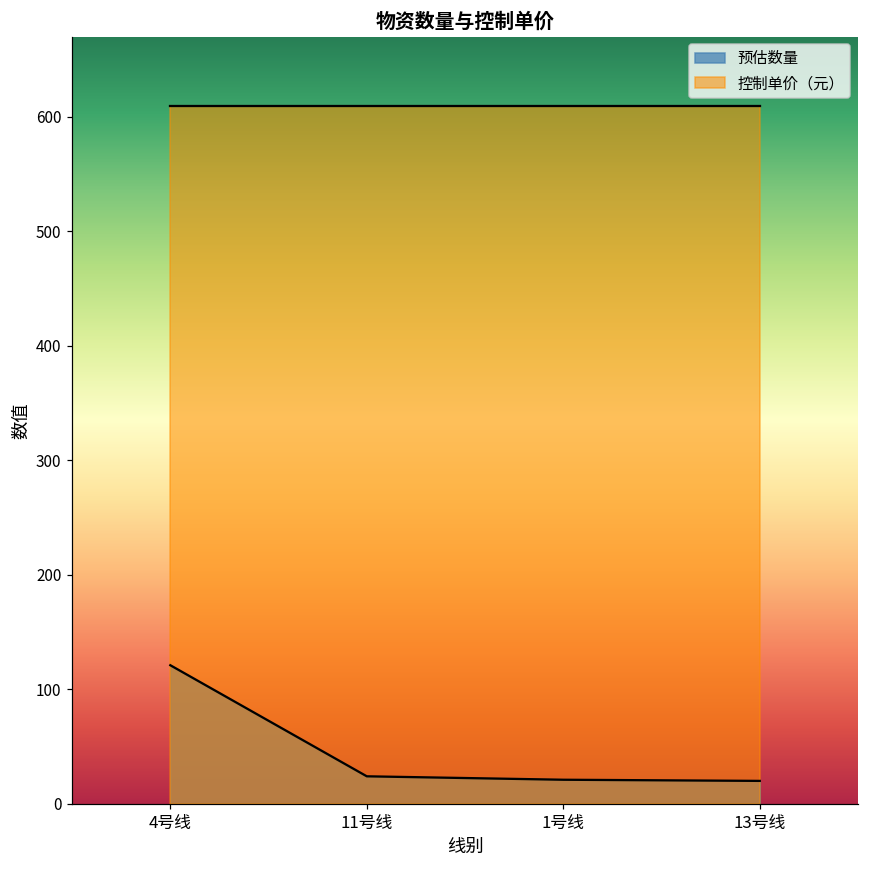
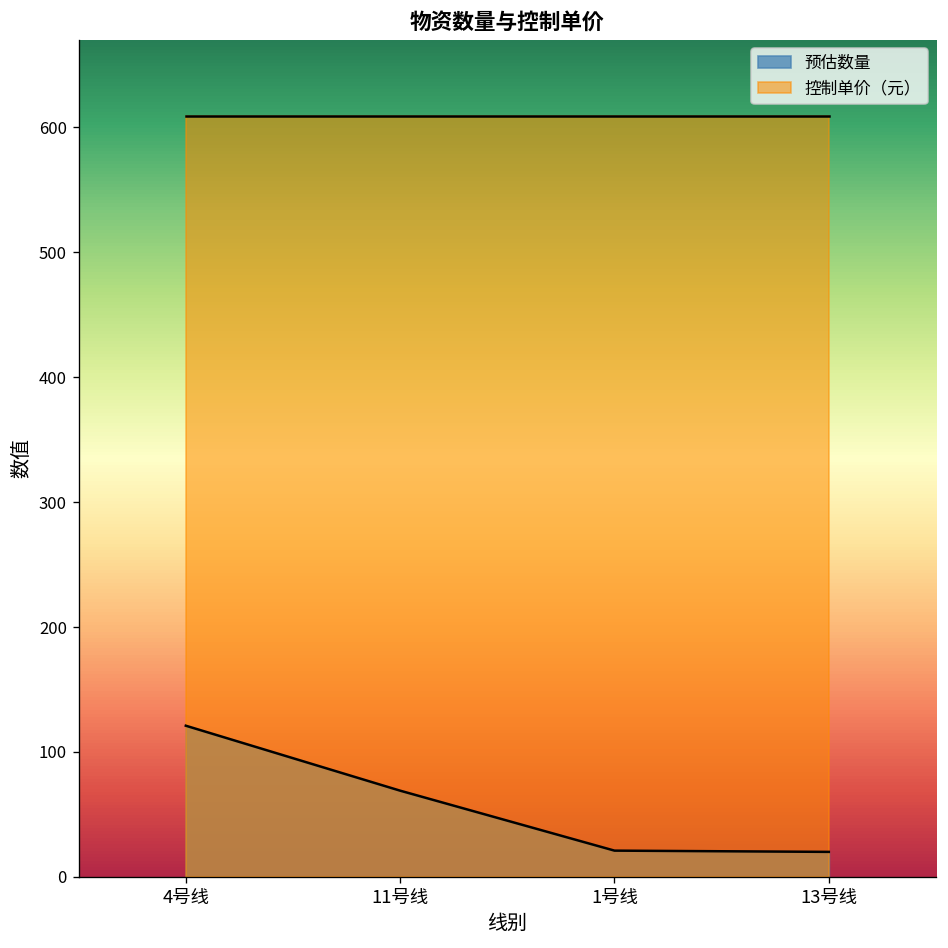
  {
    "预估数量": {
      "4号线": 121,
-     "11号线": 24,
+     "11号线": 69,
      "1号线": 21,
      "13号线": 20
    },
    "控制单价（元）": {
      "4号线": 609,
      "11号线": 609,
      "1号线": 609,
      "13号线": 609
    }
  }
